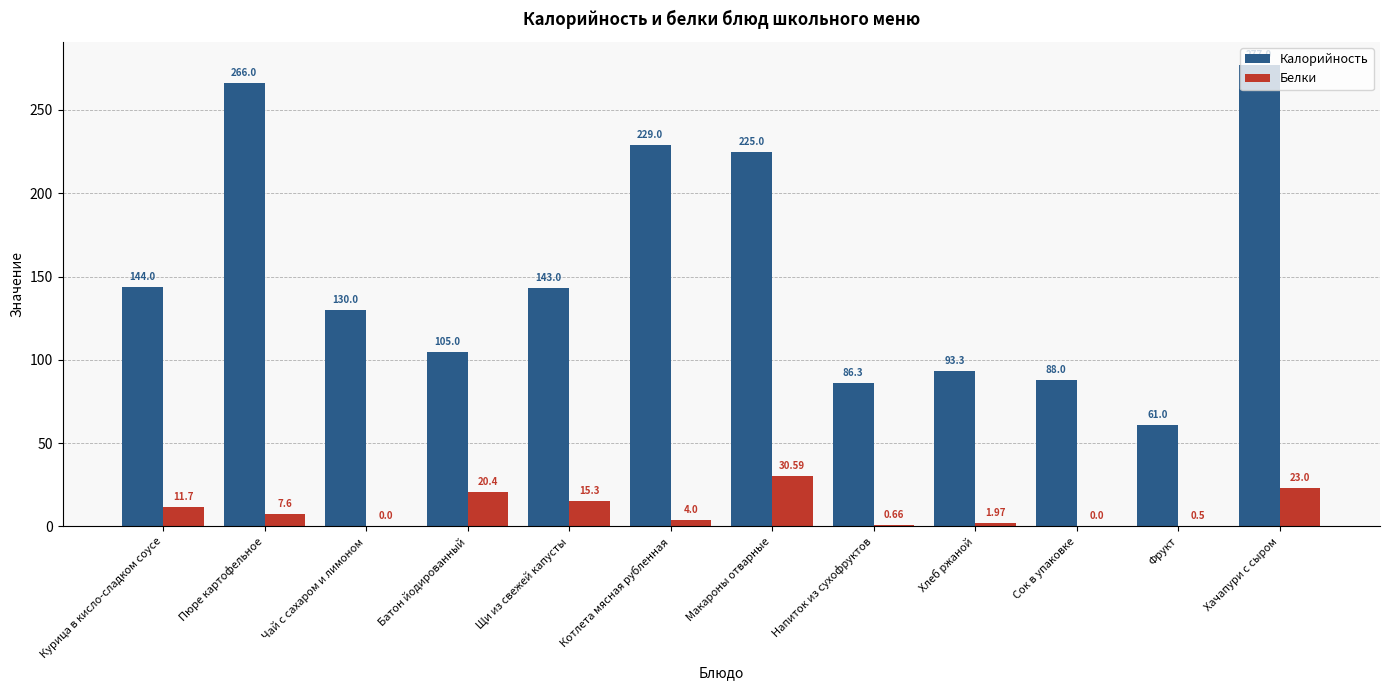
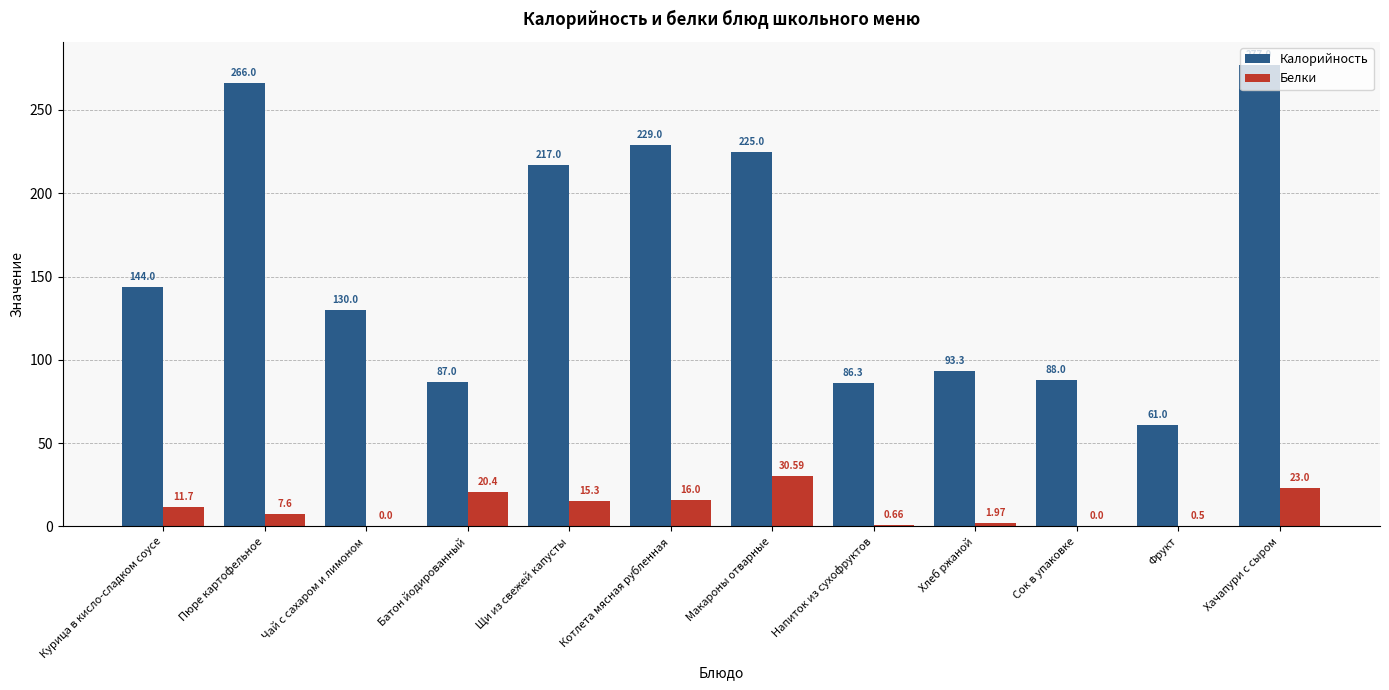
  {
    "Калорийность": {
      "Курица в кисло-сладком соусе": 144.0,
      "Пюре картофельное": 266.0,
      "Чай с сахаром и лимоном": 130.0,
-     "Батон йодированный": 105.0,
-     "Щи из свежей капусты": 143.0,
+     "Батон йодированный": 87.0,
+     "Щи из свежей капусты": 217.0,
      "Котлета мясная рубленная": 229.0,
      "Макароны отварные": 225.0,
      "Напиток из сухофруктов": 86.3,
      "Хлеб ржаной": 93.3,
      "Сок в упаковке": 88.0,
      "Фрукт": 61.0
    },
    "Белки": {
      "Курица в кисло-сладком соусе": 11.7,
      "Пюре картофельное": 7.6,
      "Чай с сахаром и лимоном": 0.0,
      "Батон йодированный": 20.4,
      "Щи из свежей капусты": 15.3,
-     "Котлета мясная рубленная": 4.0,
+     "Котлета мясная рубленная": 16.0,
      "Макароны отварные": 30.59,
      "Напиток из сухофруктов": 0.66,
      "Хлеб ржаной": 1.97,
      "Сок в упаковке": 0.0,
      "Фрукт": 0.5,
      "Хачапури с сыром": 23.0
    }
  }
